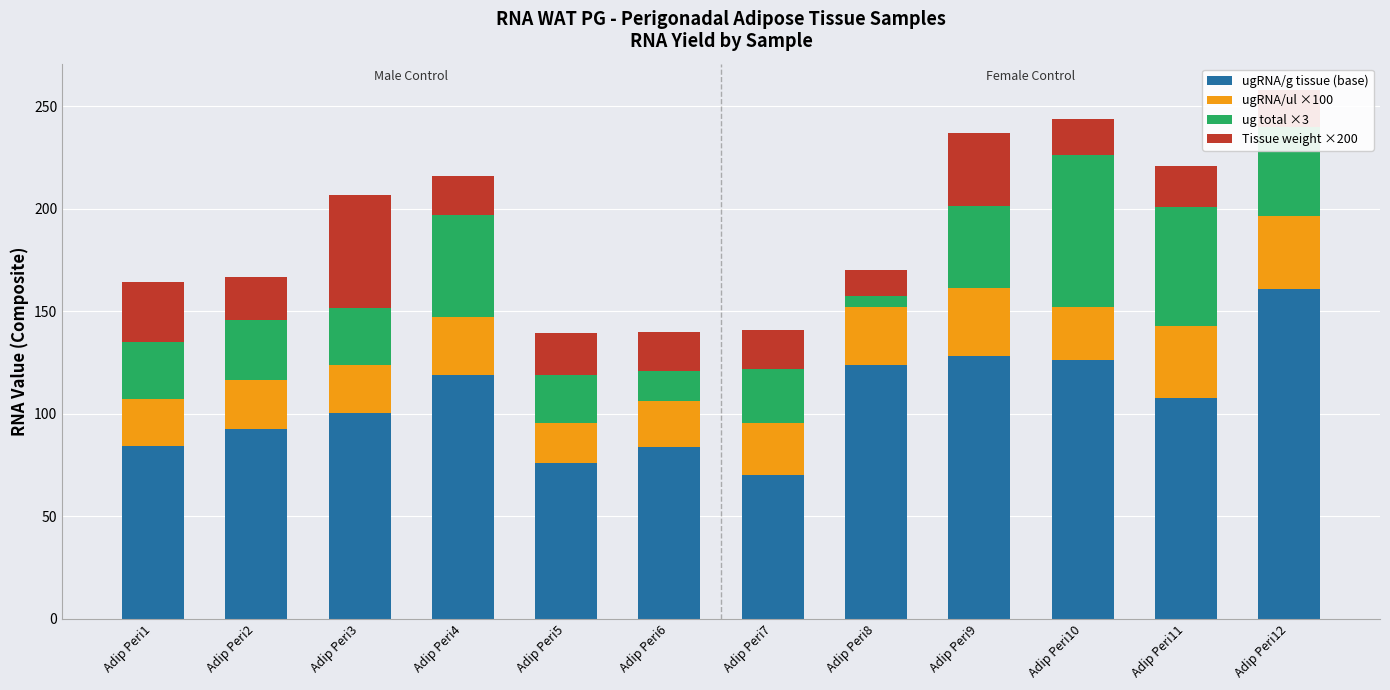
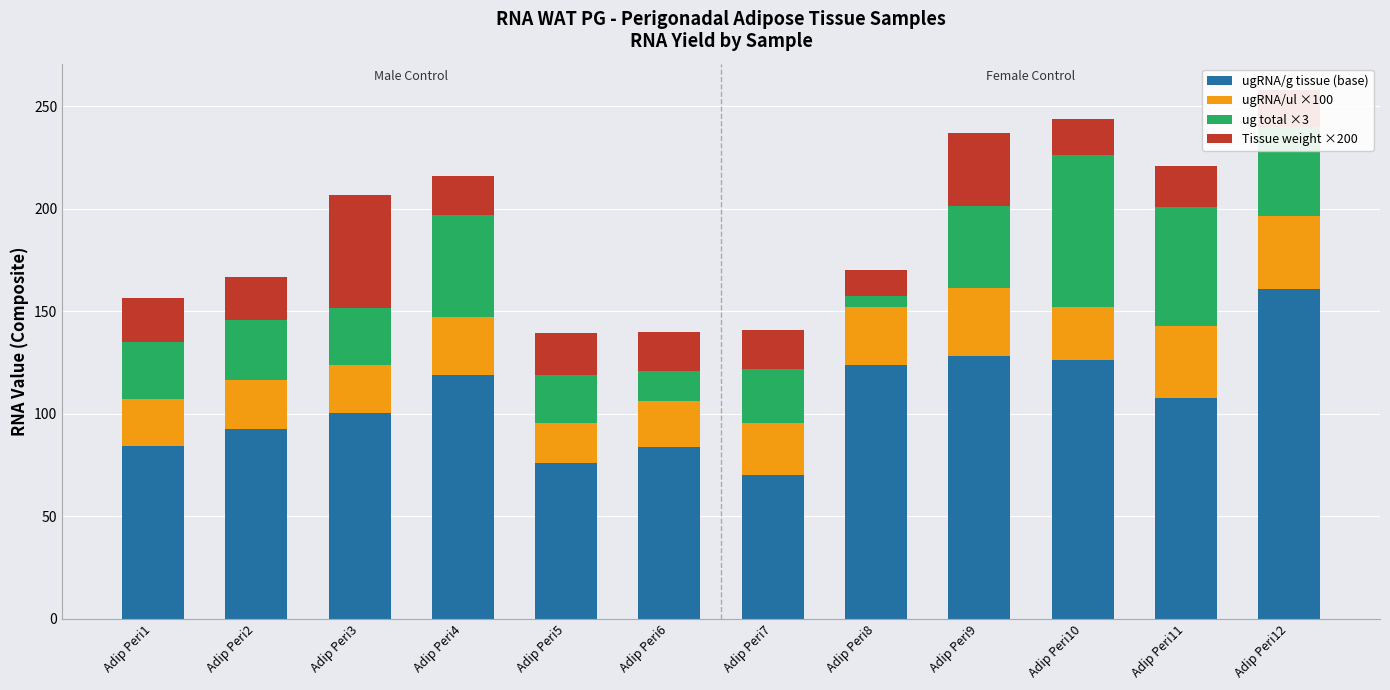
  {
    "ugRNA/g tissue (base)": {
      "Adip Peri1": 85,
      "Adip Peri2": 92,
      "Adip Peri3": 101,
      "Adip Peri4": 119,
      "Adip Peri5": 76,
      "Adip Peri6": 84,
      "Adip Peri7": 70,
      "Adip Peri8": 124,
      "Adip Peri9": 128,
      "Adip Peri10": 126,
      "Adip Peri11": 108,
      "Adip Peri12": 161
    },
    "ugRNA/ul ×100": {
      "Adip Peri1": 23,
      "Adip Peri2": 24,
      "Adip Peri3": 23,
      "Adip Peri4": 28,
      "Adip Peri5": 20,
      "Adip Peri6": 22,
      "Adip Peri7": 26,
      "Adip Peri8": 28,
      "Adip Peri9": 33,
      "Adip Peri10": 26,
      "Adip Peri11": 35,
      "Adip Peri12": 36
    },
    "ug total ×3": {
      "Adip Peri1": 28,
      "Adip Peri2": 29,
      "Adip Peri3": 28,
      "Adip Peri4": 50,
      "Adip Peri5": 23,
      "Adip Peri6": 15,
      "Adip Peri7": 26,
      "Adip Peri8": 5,
      "Adip Peri9": 40,
      "Adip Peri10": 74,
      "Adip Peri11": 58
    },
    "Tissue weight ×200": {
-     "Adip Peri1": 29,
+     "Adip Peri1": 22,
      "Adip Peri2": 21,
      "Adip Peri3": 55,
      "Adip Peri4": 19,
      "Adip Peri5": 21,
      "Adip Peri6": 19,
      "Adip Peri7": 19,
      "Adip Peri8": 13,
      "Adip Peri9": 36,
      "Adip Peri10": 18,
      "Adip Peri11": 20
    }
  }
